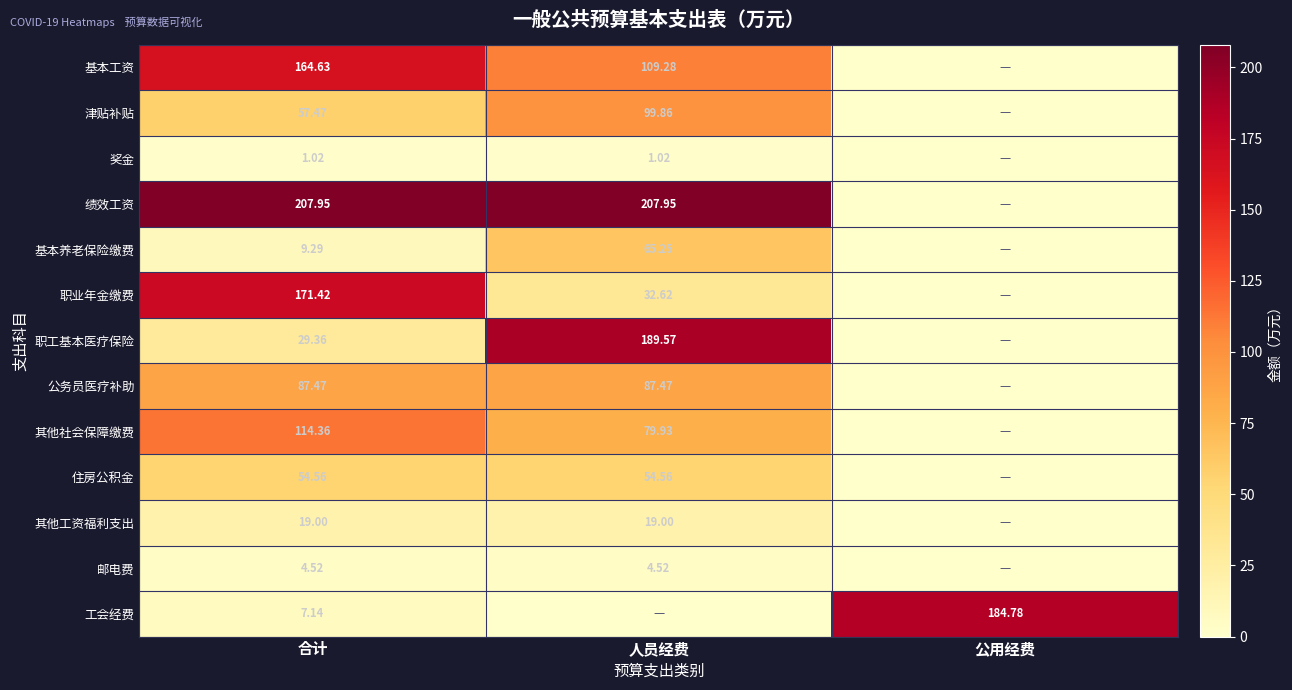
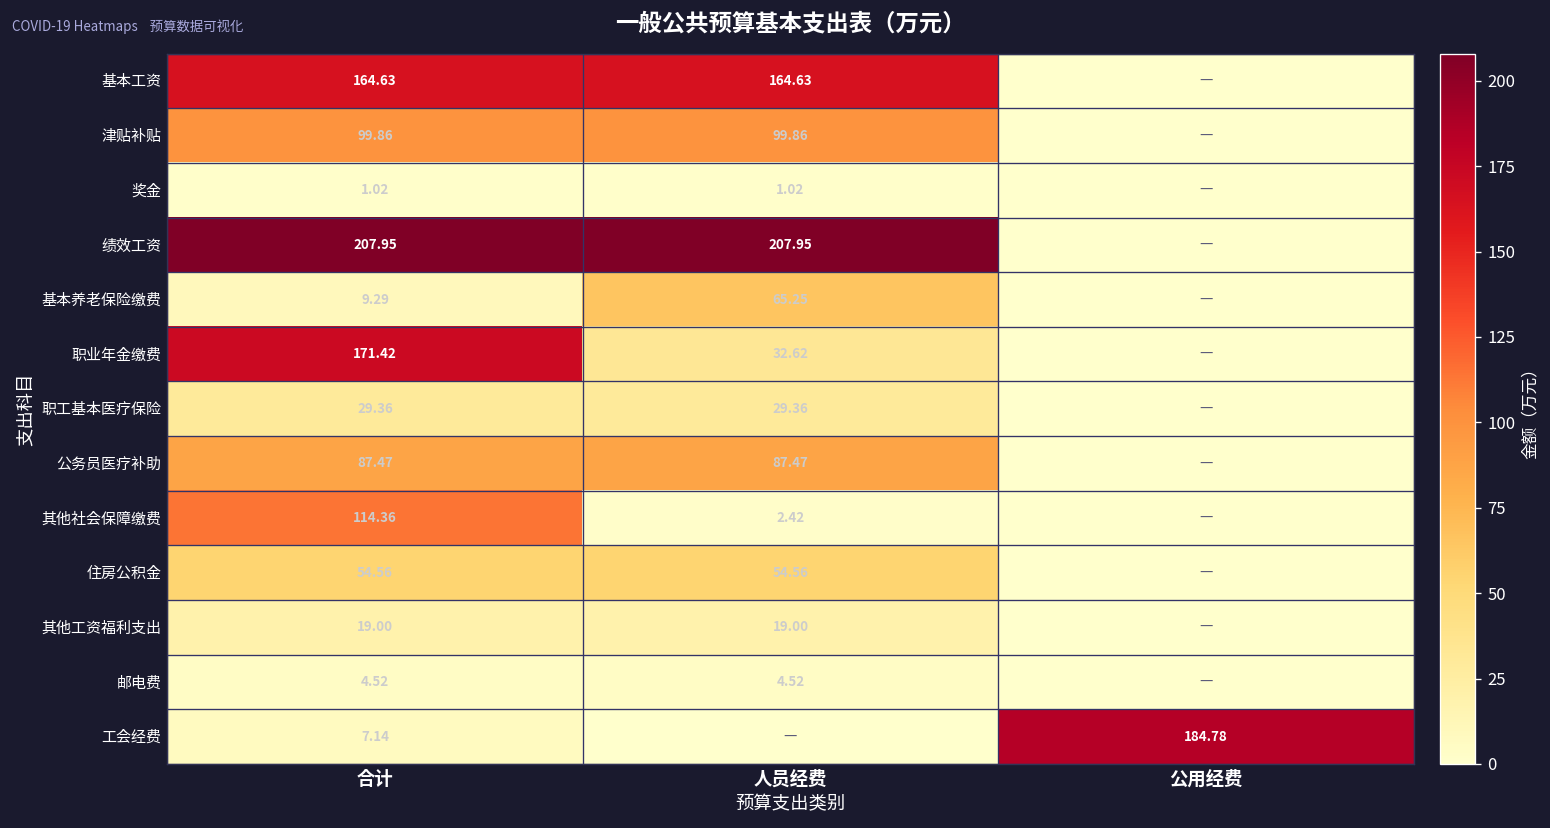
  {
    "基本工资": {
      "合计": 164.63,
-     "人员经费": 109.28
+     "人员经费": 164.63
    },
    "津贴补贴": {
-     "合计": 57.47,
+     "合计": 99.86,
      "人员经费": 99.86
    },
    "奖金": {
      "合计": 1.02,
      "人员经费": 1.02
    },
    "绩效工资": {
      "合计": 207.95,
      "人员经费": 207.95
    },
    "基本养老保险缴费": {
      "合计": 9.29,
      "人员经费": 65.25
    },
    "职业年金缴费": {
      "合计": 171.42,
      "人员经费": 32.62
    },
    "职工基本医疗保险": {
      "合计": 29.36,
-     "人员经费": 189.57
+     "人员经费": 29.36
    },
    "公务员医疗补助": {
      "合计": 87.47,
      "人员经费": 87.47
    },
    "其他社会保障缴费": {
      "合计": 114.36,
-     "人员经费": 79.93
+     "人员经费": 2.42
    },
    "住房公积金": {
      "合计": 54.56,
      "人员经费": 54.56
    },
    "其他工资福利支出": {
      "合计": 19.00,
      "人员经费": 19.00
    },
    "邮电费": {
      "合计": 4.52,
      "人员经费": 4.52
    },
    "工会经费": {
      "合计": 7.14,
      "公用经费": 184.78
    }
  }
